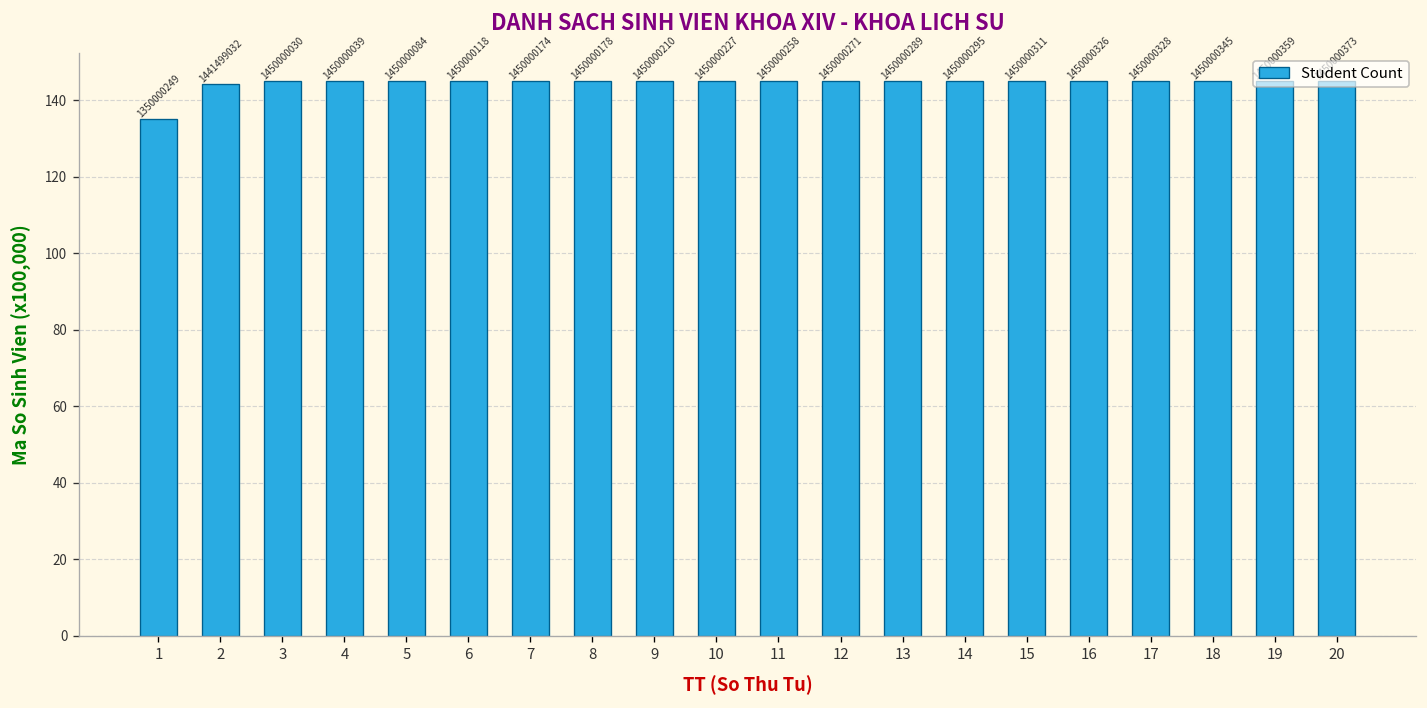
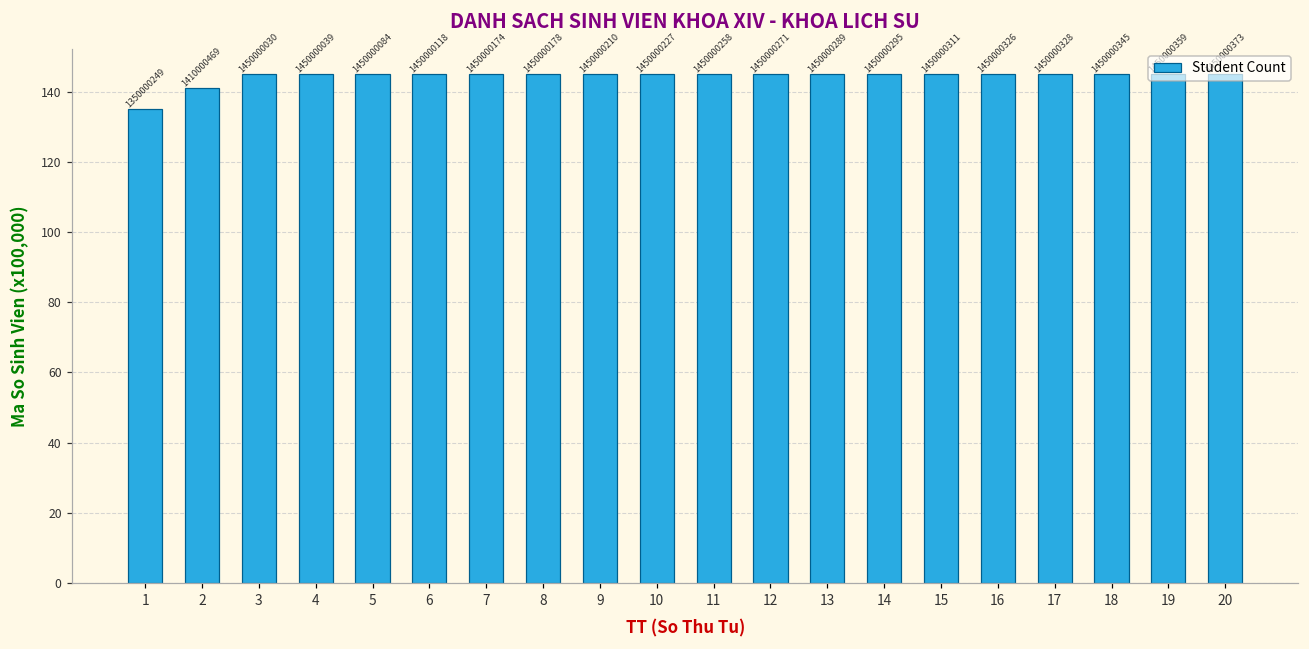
  {
-   "2": 1441499032
+   "2": 1410000469
  }
